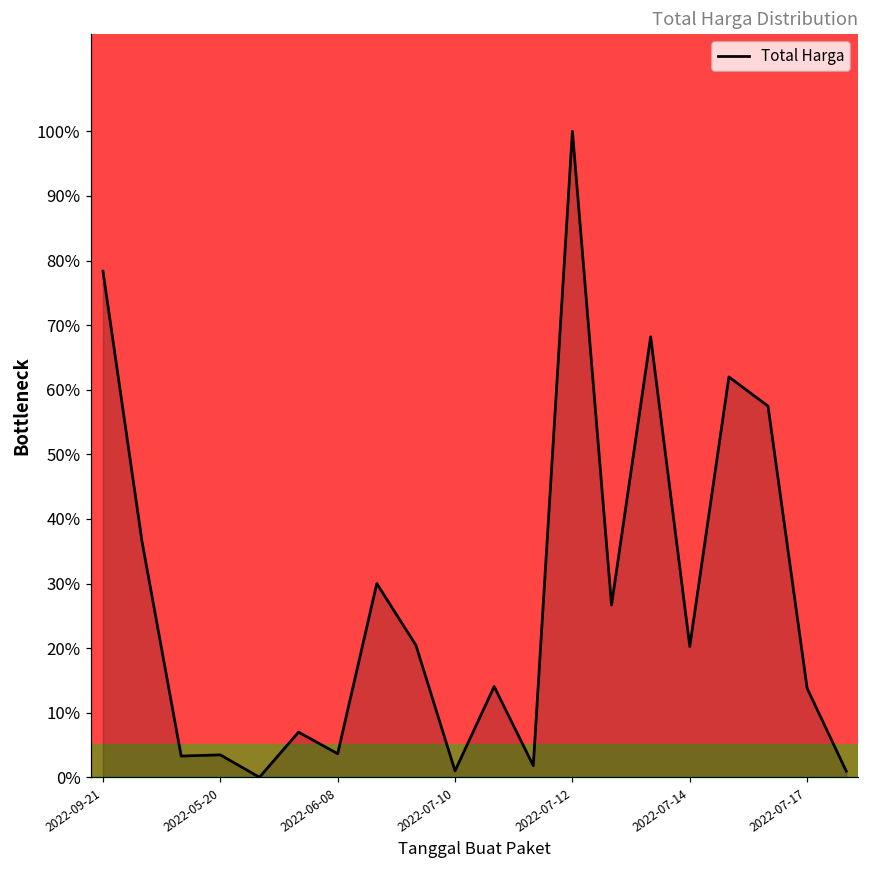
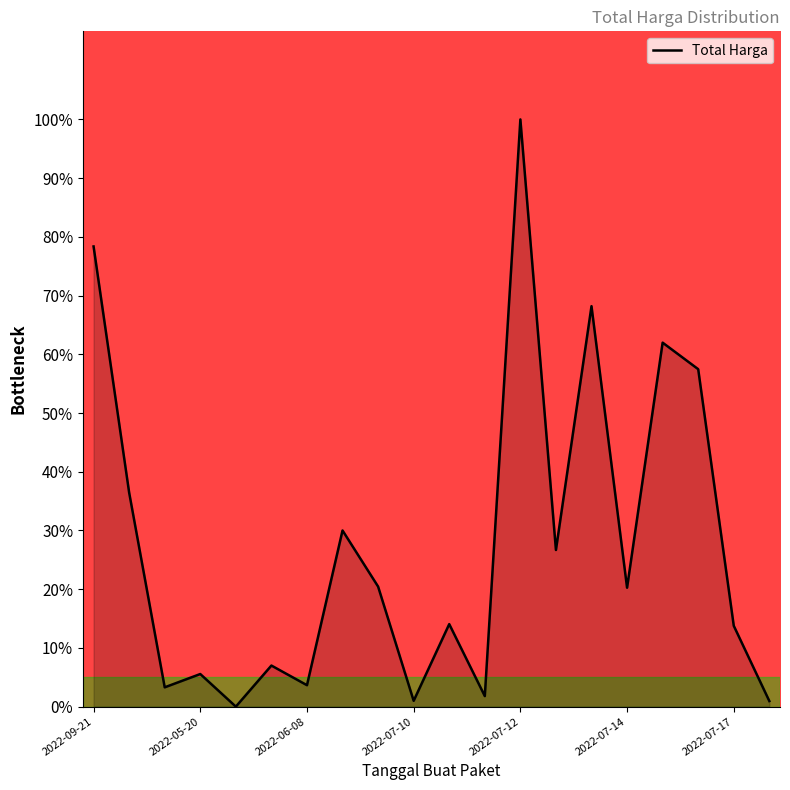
  {
    "2022-09-21": "78%",
-   "2022-05-20": "3%",
+   "2022-05-20": "6%",
    "2022-06-08": "4%",
    "2022-07-17": "14%"
  }
